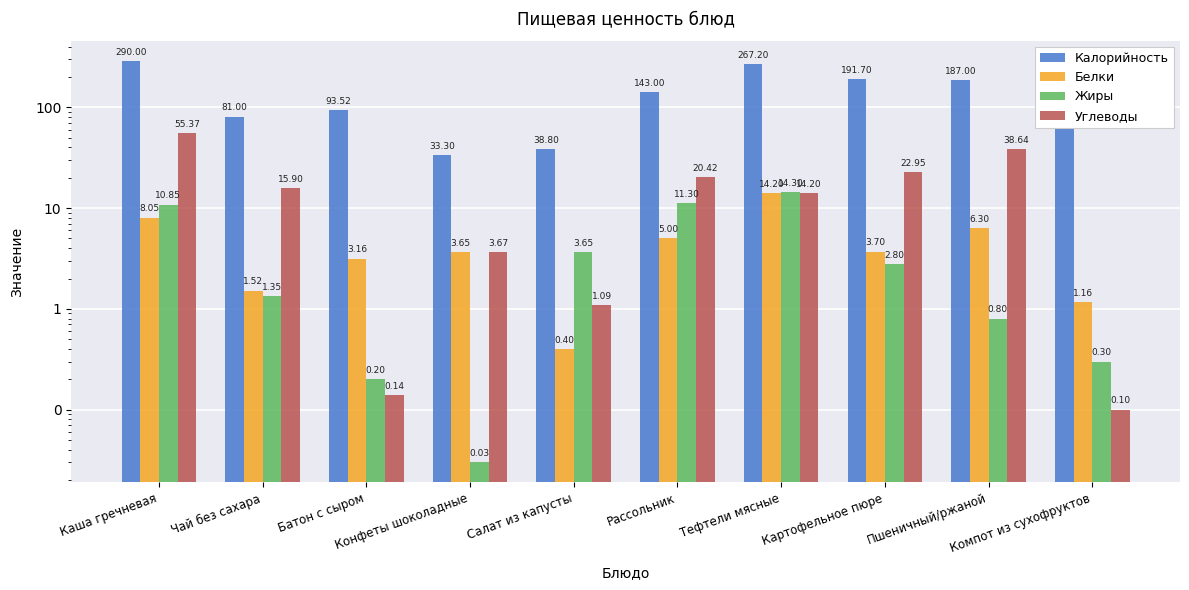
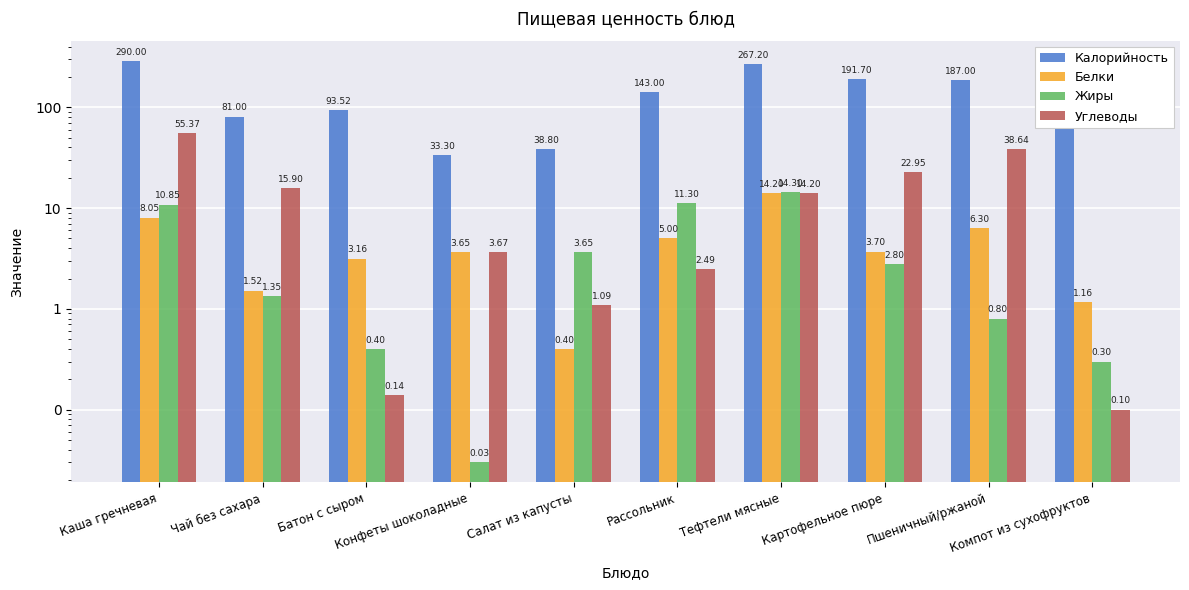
  {
    "Калорийность": {
      "Каша гречневая": 290.00,
      "Чай без сахара": 81.00,
      "Батон с сыром": 93.52,
      "Конфеты шоколадные": 33.30,
      "Салат из капусты": 38.80,
      "Рассольник": 143.00,
      "Тефтели мясные": 267.20,
      "Картофельное пюре": 191.70,
      "Пшеничный/ржаной": 187.00
    },
    "Белки": {
      "Каша гречневая": 8.05,
      "Чай без сахара": 1.52,
      "Батон с сыром": 3.16,
      "Конфеты шоколадные": 3.65,
      "Салат из капусты": 0.40,
      "Рассольник": 5.00,
      "Картофельное пюре": 3.70,
      "Пшеничный/ржаной": 6.30,
      "Компот из сухофруктов": 1.16
    },
    "Жиры": {
      "Каша гречневая": 10.85,
      "Чай без сахара": 1.35,
-     "Батон с сыром": 0.20,
+     "Батон с сыром": 0.40,
      "Конфеты шоколадные": 0.03,
      "Салат из капусты": 3.65,
      "Рассольник": 11.30,
      "Картофельное пюре": 2.80,
      "Пшеничный/ржаной": 0.80,
      "Компот из сухофруктов": 0.30
    },
    "Углеводы": {
      "Каша гречневая": 55.37,
      "Чай без сахара": 15.90,
      "Батон с сыром": 0.14,
      "Конфеты шоколадные": 3.67,
      "Салат из капусты": 1.09,
-     "Рассольник": 20.42,
+     "Рассольник": 2.49,
      "Картофельное пюре": 22.95,
      "Пшеничный/ржаной": 38.64,
      "Компот из сухофруктов": 0.10
    }
  }
